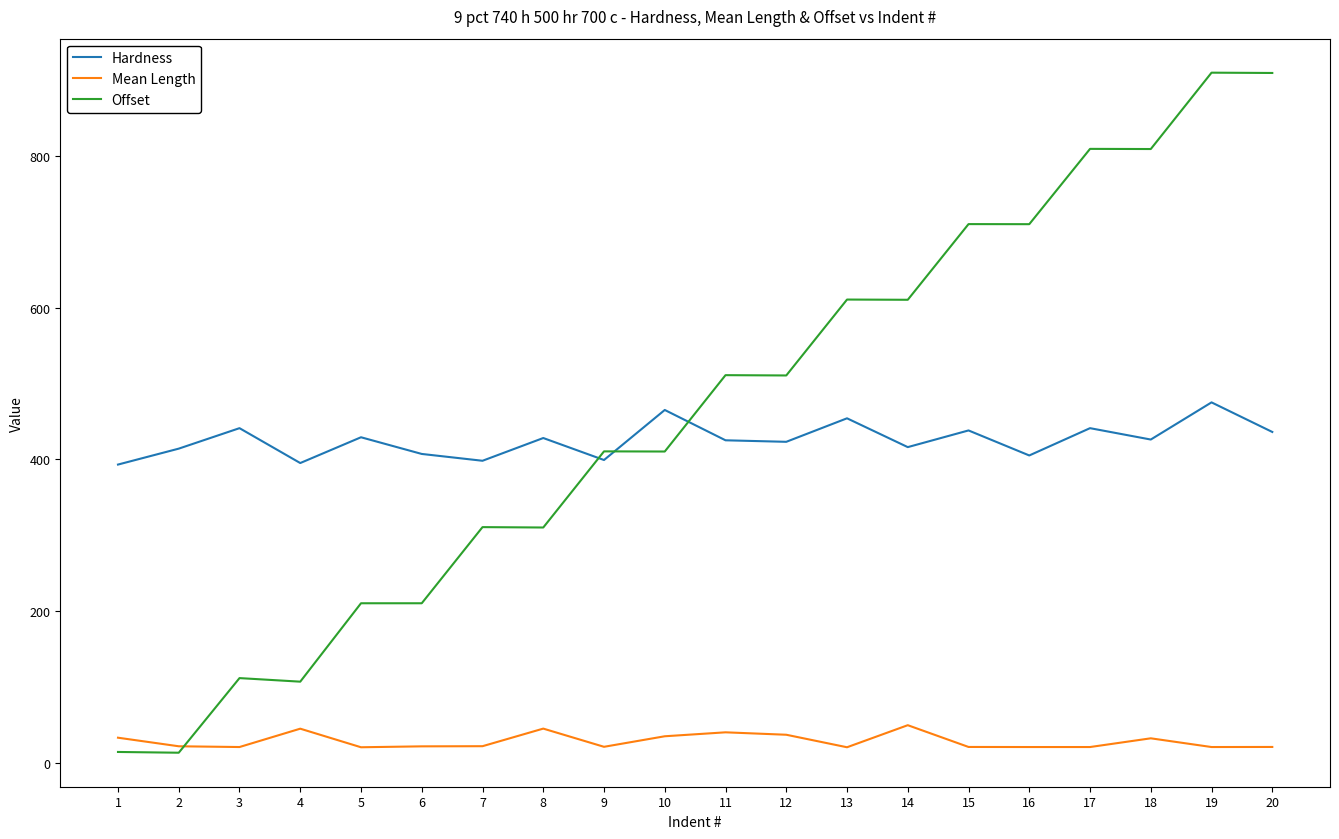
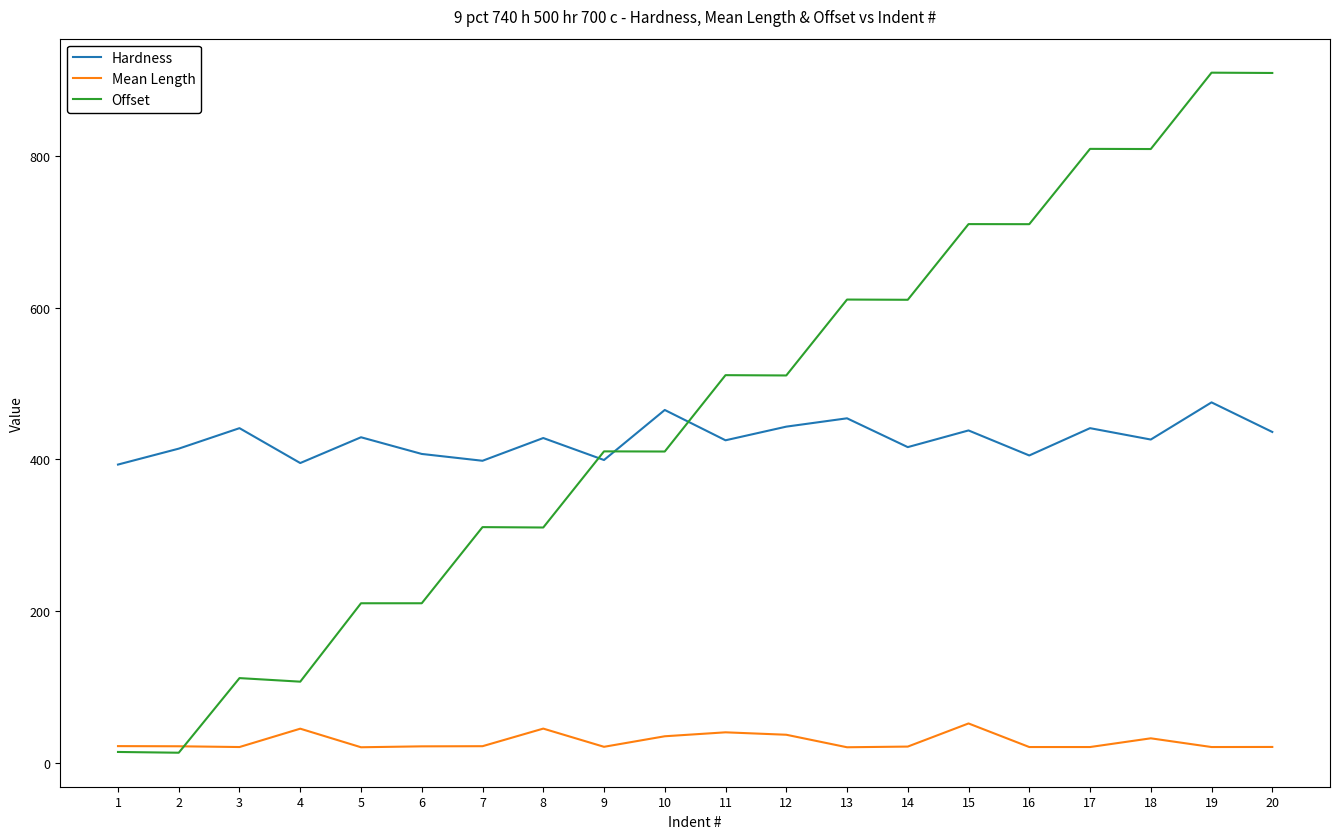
  {
    "Hardness": {
      "1": 390,
      "2": 410,
      "3": 440,
      "4": 400,
      "5": 430,
      "6": 410,
      "7": 400,
      "8": 430,
      "9": 400,
      "10": 470,
      "11": 430,
-     "12": 420,
+     "12": 440,
      "13": 450,
      "14": 420,
      "15": 440,
      "16": 410,
      "17": 440,
      "18": 430,
      "19": 480,
      "20": 440
    },
    "Mean Length": {
-     "1": 30,
+     "1": 20,
      "2": 20,
      "3": 20,
      "4": 40,
      "5": 20,
      "6": 20,
      "7": 20,
      "8": 40,
      "9": 20,
      "10": 30,
      "11": 40,
      "12": 40,
      "13": 20,
-     "14": 50,
-     "15": 20,
+     "14": 20,
+     "15": 50,
      "16": 20,
      "17": 20,
      "18": 30,
      "19": 20,
      "20": 20
    },
    "Offset": {
      "1": 10,
      "2": 10,
      "3": 110,
      "4": 110,
      "5": 210,
      "6": 210,
      "7": 310,
      "8": 310,
      "9": 410,
      "10": 410,
      "11": 510,
      "12": 510,
      "13": 610,
      "14": 610,
      "15": 710,
      "16": 710,
      "17": 810,
      "18": 810,
      "19": 910,
      "20": 910
    }
  }
